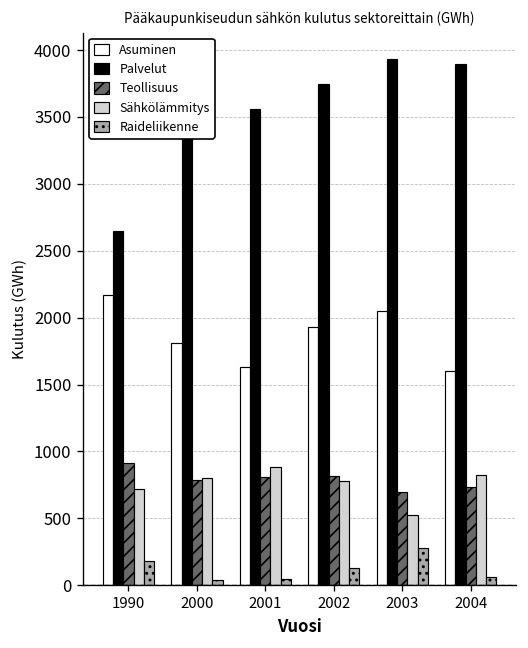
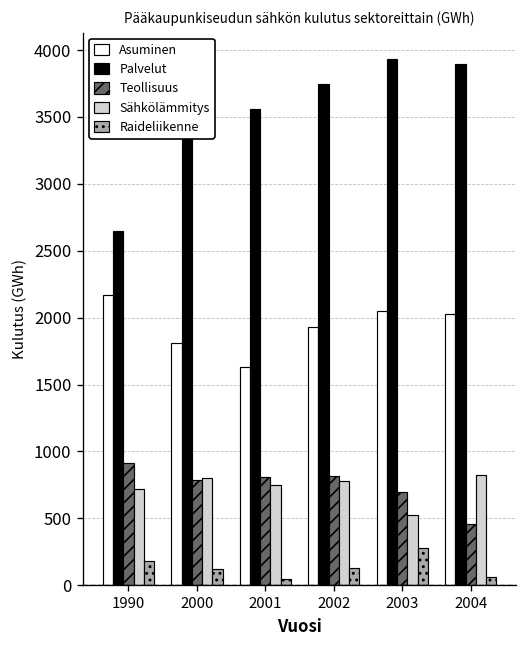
  {
    "Asuminen": {
      "1990": 2170,
      "2000": 1810,
      "2001": 1630,
      "2002": 1930,
      "2003": 2050,
-     "2004": 1600
+     "2004": 2030
    },
    "Palvelut": {
      "1990": 2650,
      "2001": 3560,
      "2002": 3750,
      "2003": 3930,
      "2004": 3900
    },
    "Teollisuus": {
      "1990": 910,
      "2000": 780,
      "2001": 810,
      "2002": 820,
      "2003": 690,
-     "2004": 730
+     "2004": 450
    },
    "Sähkölämmitys": {
      "1990": 720,
      "2000": 800,
-     "2001": 880,
+     "2001": 750,
      "2002": 780,
      "2003": 520,
      "2004": 830
    },
    "Raideliikenne": {
      "1990": 180,
-     "2000": 40,
+     "2000": 120,
      "2001": 50,
      "2002": 130,
      "2003": 280,
      "2004": 60
    }
  }
